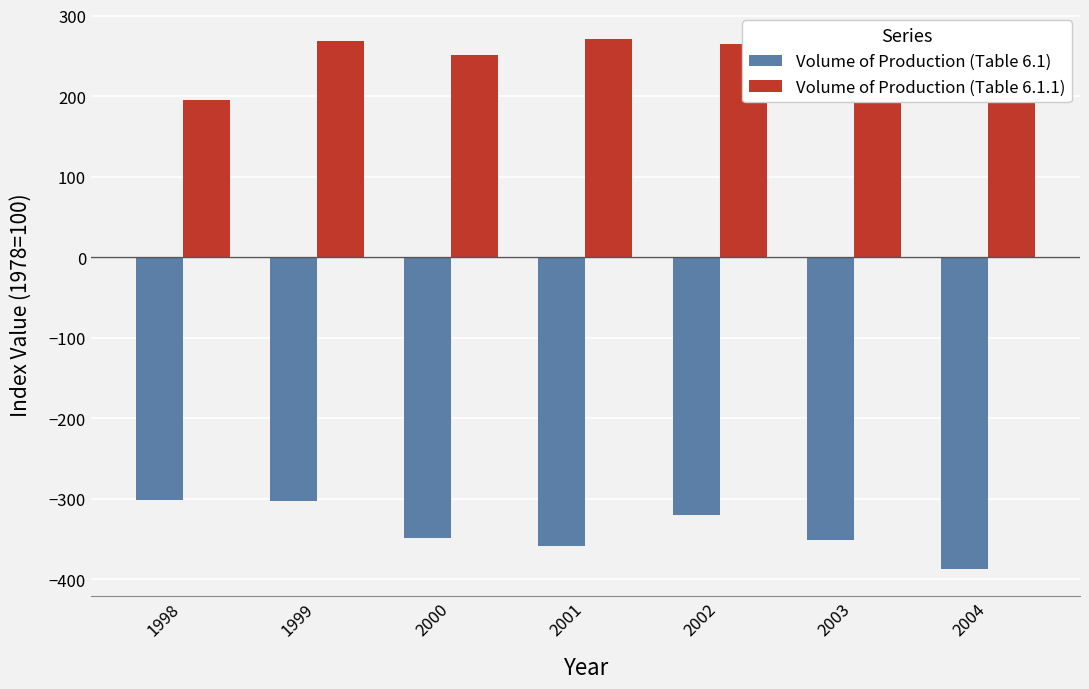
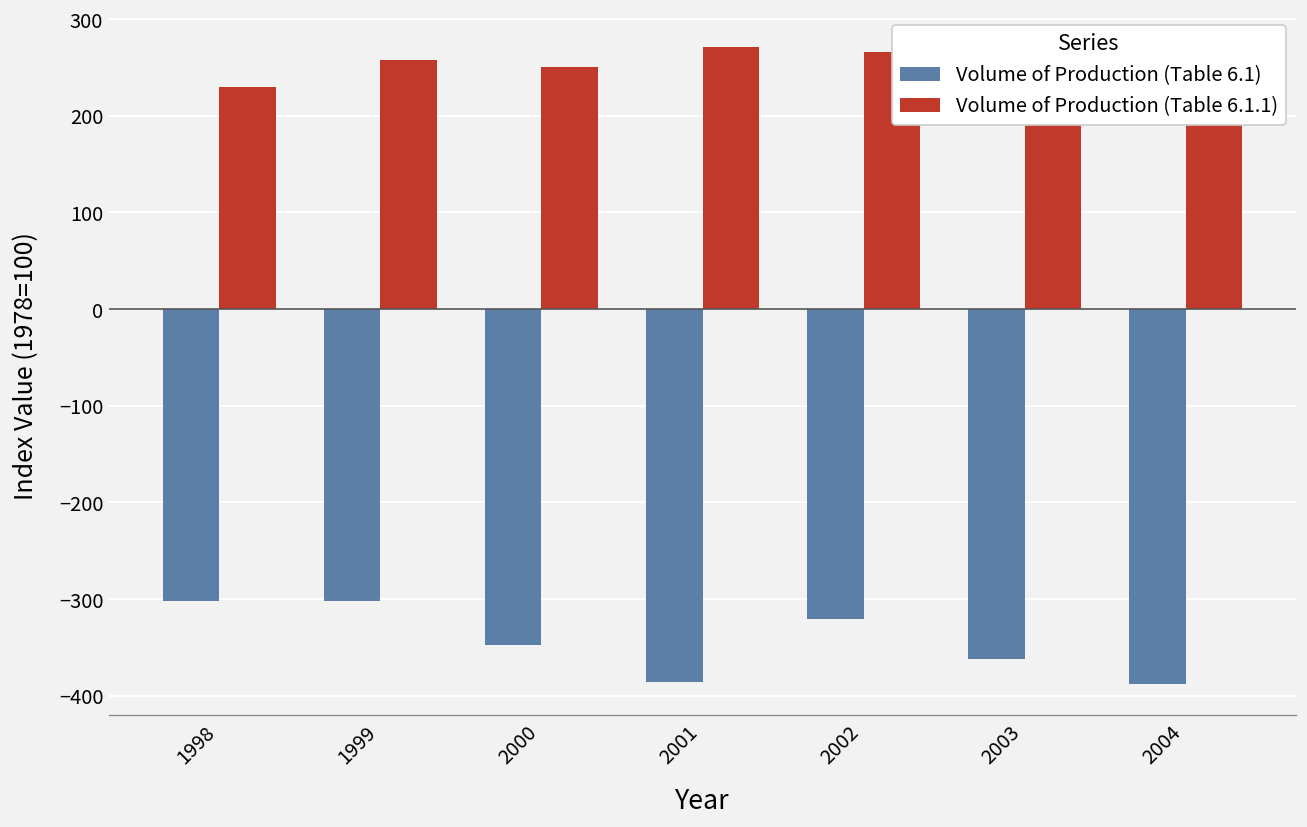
  {
    "Volume of Production (Table 6.1)": {
      "1998": -300,
      "1999": -300,
      "2000": -350,
-     "2001": -360,
+     "2001": -390,
      "2002": -320,
-     "2003": -350,
+     "2003": -360,
      "2004": -390
    },
    "Volume of Production (Table 6.1.1)": {
-     "1998": 200,
-     "1999": 270,
+     "1998": 230,
+     "1999": 260,
      "2000": 250,
      "2001": 270
    }
  }
